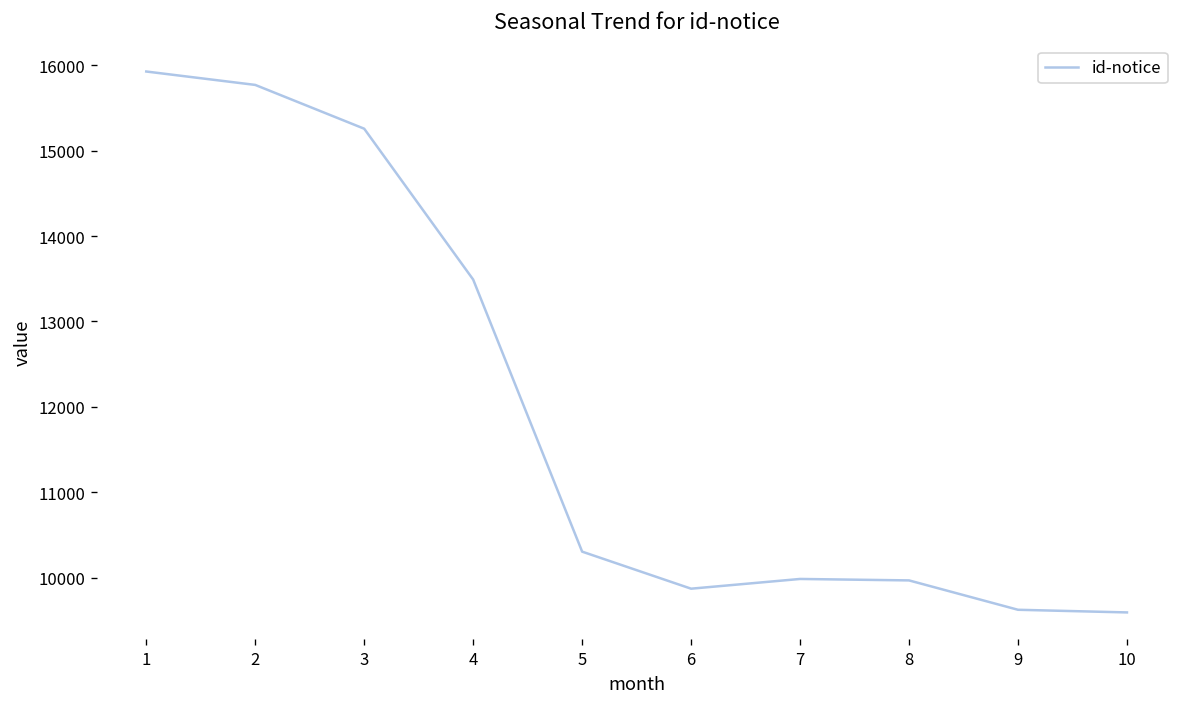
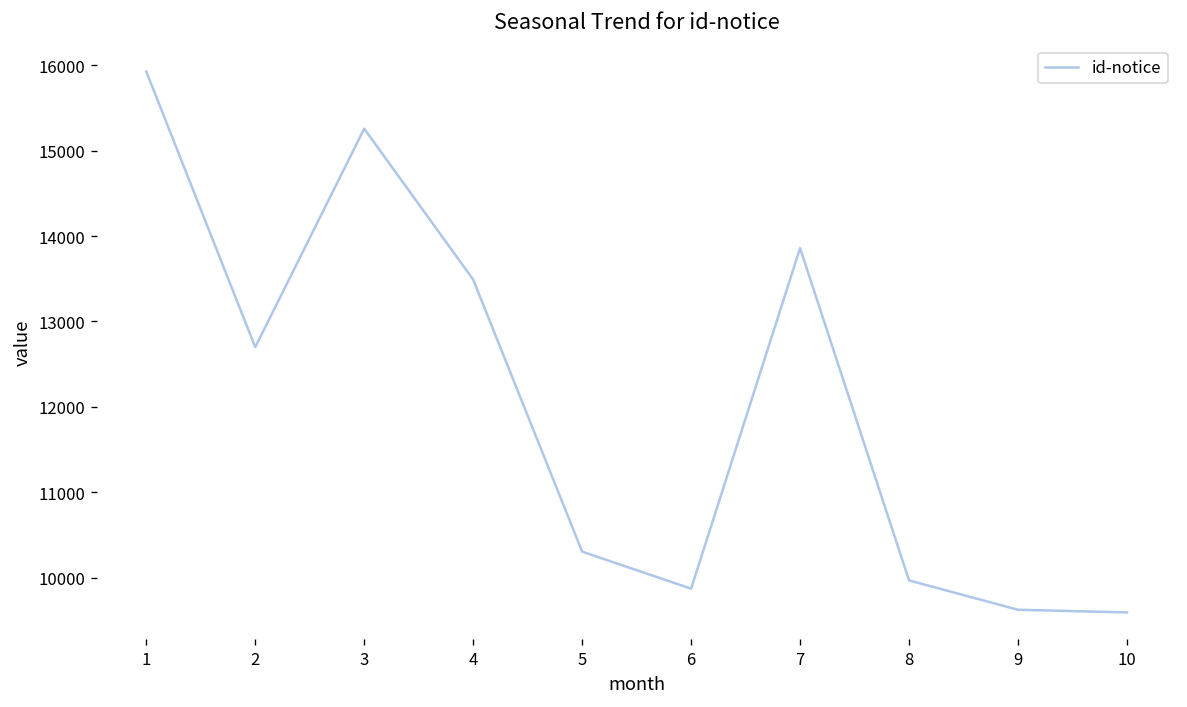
  {
    "1": 15900,
-   "2": 15800,
+   "2": 12700,
    "3": 15300,
    "4": 13500,
    "5": 10300,
    "6": 9900,
-   "7": 10000,
+   "7": 13900,
    "8": 10000,
    "9": 9600,
    "10": 9600
  }
